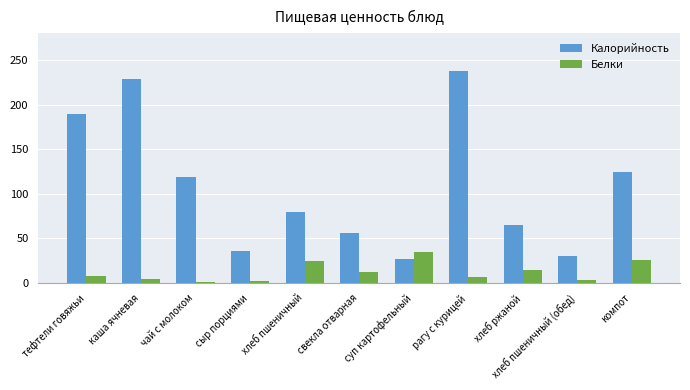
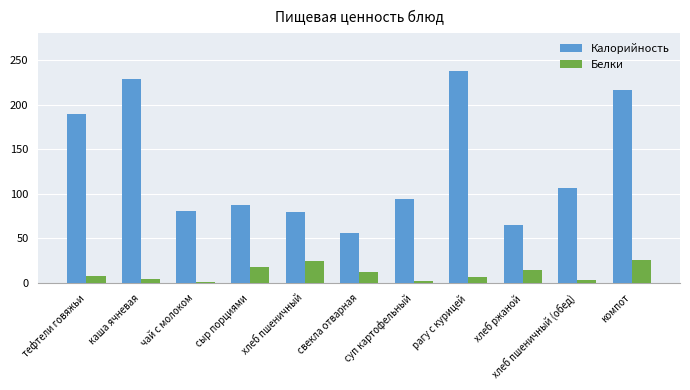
  {
    "Калорийность": {
      "тефтели говяжьи": 190,
      "каша ячневая": 230,
-     "чай с молоком": 120,
-     "сыр порциями": 40,
+     "чай с молоком": 80,
+     "сыр порциями": 90,
      "хлеб пшеничный": 80,
      "свекла отварная": 60,
-     "суп картофельный": 30,
+     "суп картофельный": 90,
      "рагу с курицей": 240,
      "хлеб ржаной": 60,
-     "хлеб пшеничный (обед)": 30,
-     "компот": 120
+     "хлеб пшеничный (обед)": 110,
+     "компот": 220
    },
    "Белки": {
      "тефтели говяжьи": 10,
      "каша ячневая": 0,
-     "сыр порциями": 0,
+     "сыр порциями": 20,
      "хлеб пшеничный": 30,
      "свекла отварная": 10,
-     "суп картофельный": 40,
+     "суп картофельный": 0,
      "рагу с курицей": 10,
      "хлеб ржаной": 10,
      "хлеб пшеничный (обед)": 0,
      "компот": 30
    }
  }
